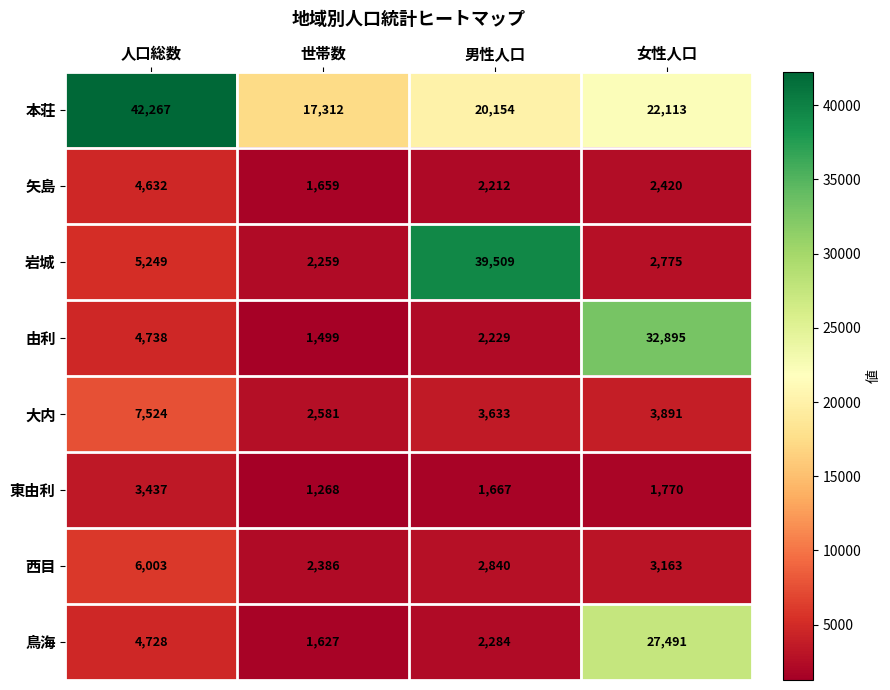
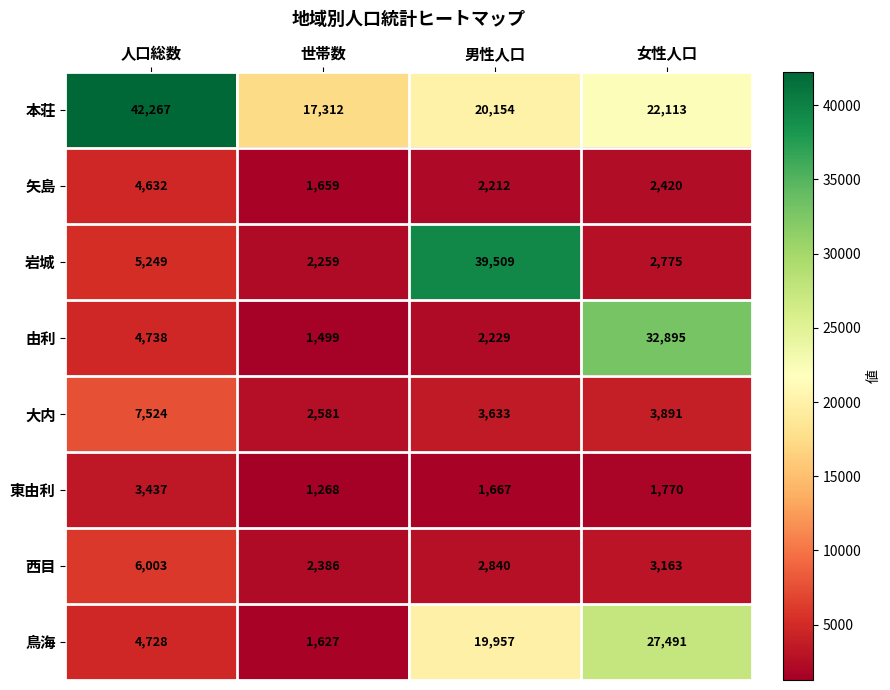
  {
    "本荘": {
      "人口総数": "42,267",
      "世帯数": "17,312",
      "男性人口": "20,154",
      "女性人口": "22,113"
    },
    "矢島": {
      "人口総数": "4,632",
      "世帯数": "1,659",
      "男性人口": "2,212",
      "女性人口": "2,420"
    },
    "岩城": {
      "人口総数": "5,249",
      "世帯数": "2,259",
      "男性人口": "39,509",
      "女性人口": "2,775"
    },
    "由利": {
      "人口総数": "4,738",
      "世帯数": "1,499",
      "男性人口": "2,229",
      "女性人口": "32,895"
    },
    "大内": {
      "人口総数": "7,524",
      "世帯数": "2,581",
      "男性人口": "3,633",
      "女性人口": "3,891"
    },
    "東由利": {
      "人口総数": "3,437",
      "世帯数": "1,268",
      "男性人口": "1,667",
      "女性人口": "1,770"
    },
    "西目": {
      "人口総数": "6,003",
      "世帯数": "2,386",
      "男性人口": "2,840",
      "女性人口": "3,163"
    },
    "鳥海": {
      "人口総数": "4,728",
      "世帯数": "1,627",
-     "男性人口": "2,284",
+     "男性人口": "19,957",
      "女性人口": "27,491"
    }
  }
